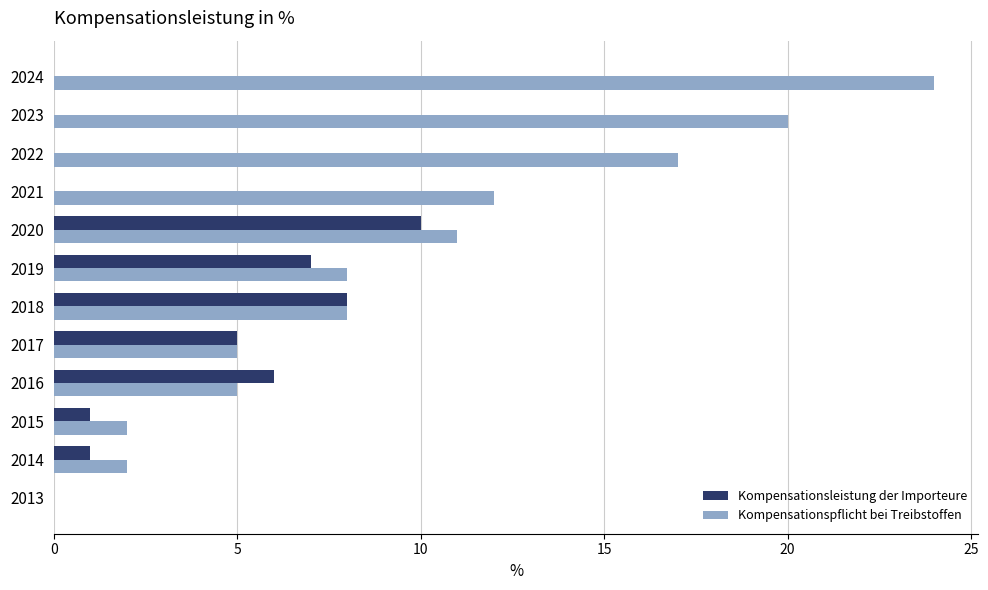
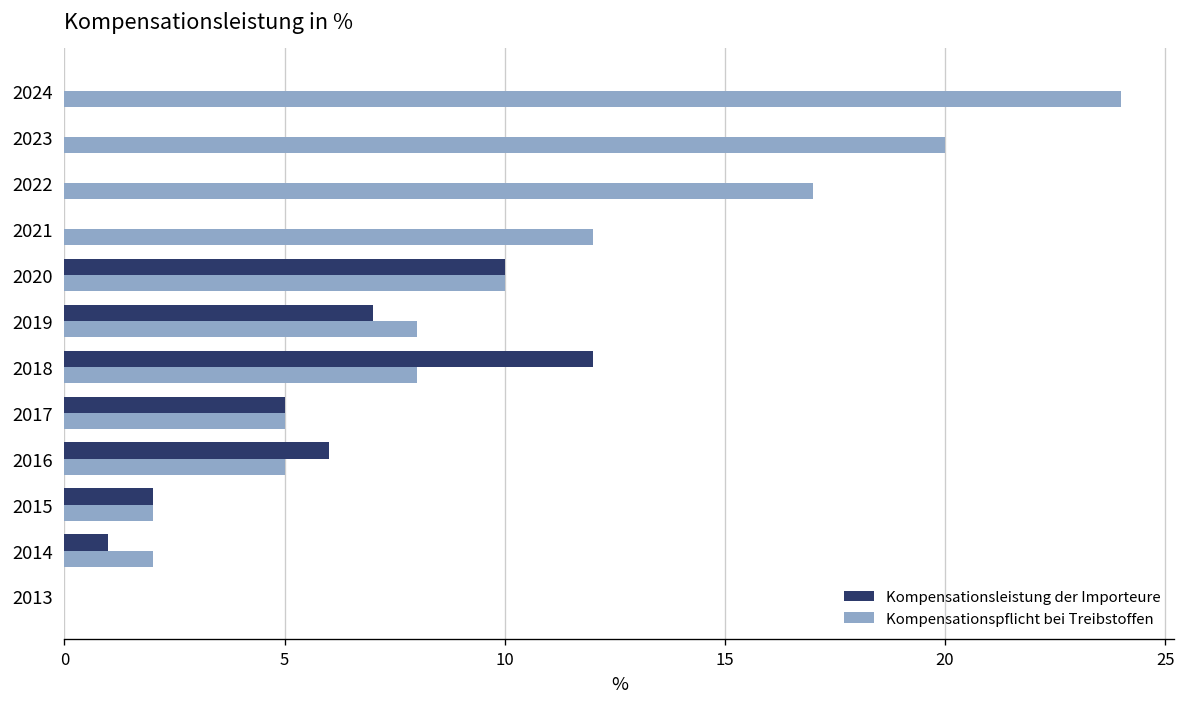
  {
    "Kompensationsleistung der Importeure": {
      "2024": 0,
      "2023": 0,
      "2022": 0,
      "2021": 0,
      "2020": 10,
      "2019": 7,
-     "2018": 8,
+     "2018": 12,
      "2017": 5,
      "2016": 6,
-     "2015": 1,
+     "2015": 2,
      "2014": 1,
      "2013": 0
    },
    "Kompensationspflicht bei Treibstoffen": {
      "2024": 24,
      "2023": 20,
      "2022": 17,
      "2021": 12,
-     "2020": 11,
+     "2020": 10,
      "2019": 8,
      "2018": 8,
      "2017": 5,
      "2016": 5,
      "2015": 2,
      "2014": 2,
      "2013": 0
    }
  }
